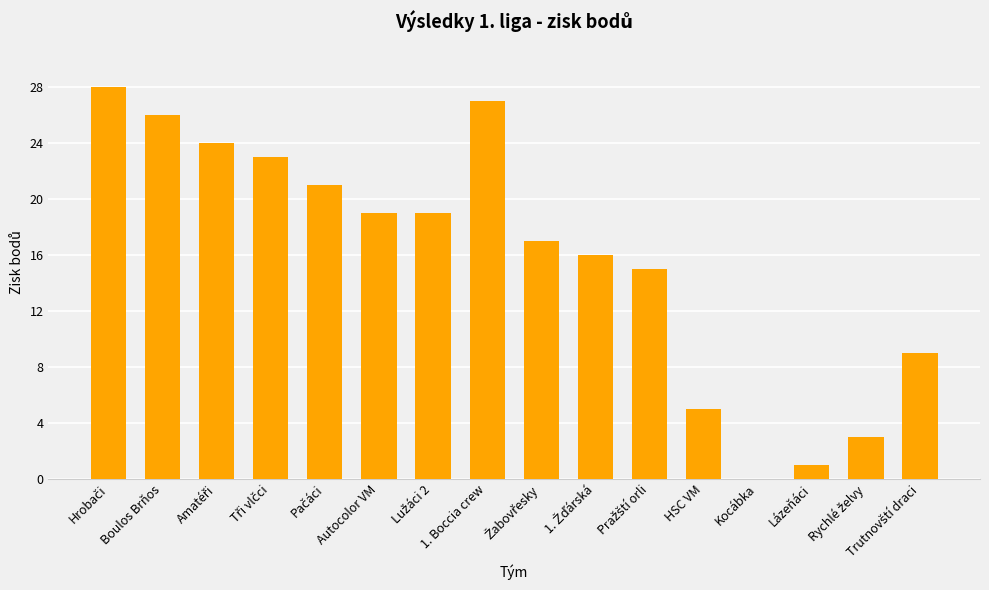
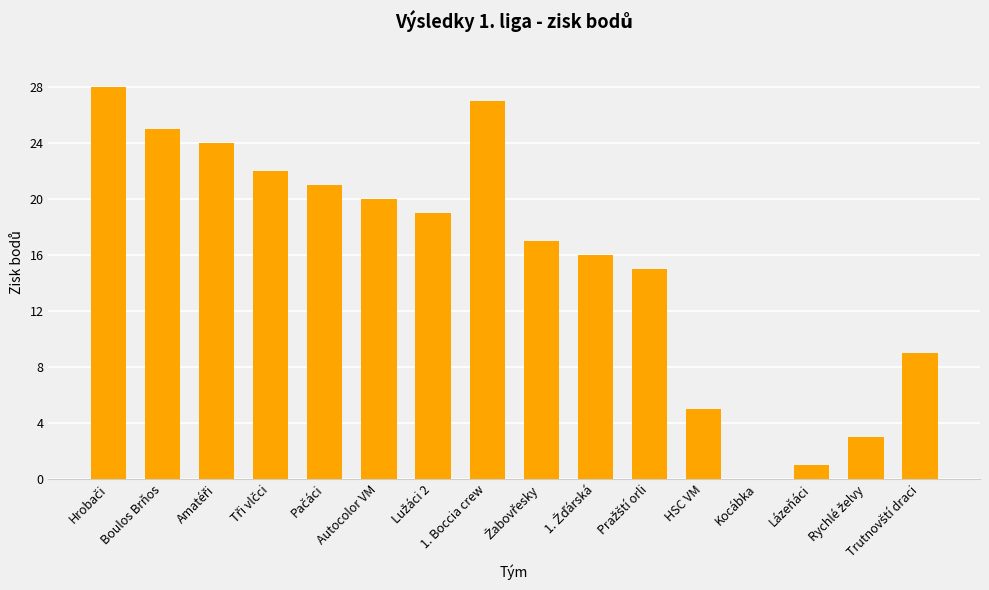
  {
    "Hrobači": 28,
-   "Boulos Brňos": 26,
+   "Boulos Brňos": 25,
    "Amatéři": 24,
-   "Tři vlčci": 23,
+   "Tři vlčci": 22,
    "Pačáci": 21,
-   "Autocolor VM": 19,
+   "Autocolor VM": 20,
    "Lužáci 2": 19,
    "1. Boccia crew": 27,
    "Žabovřesky": 17,
    "1. Žďárská": 16,
    "Pražští orli": 15,
    "HSC VM": 5,
    "Kocábka": 0,
    "Lázeňáci": 1,
    "Rychlé želvy": 3,
    "Trutnovští draci": 9
  }
